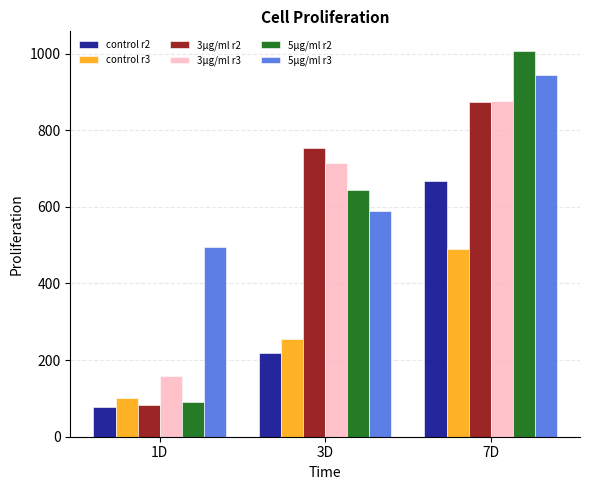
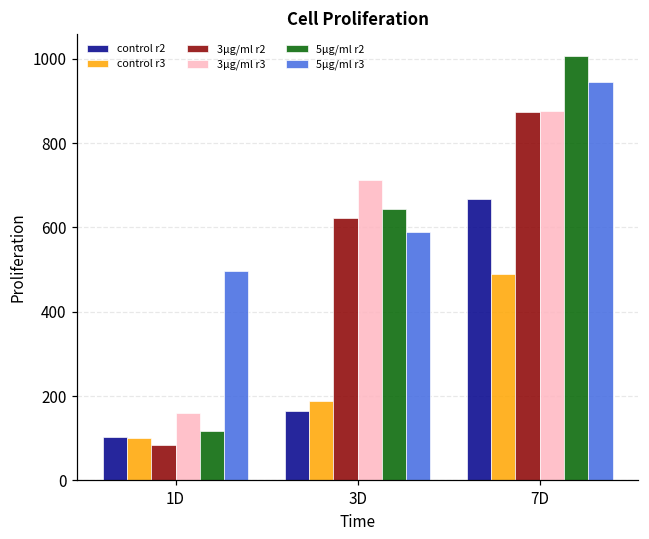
  {
    "control r2": {
-     "1D": 80,
-     "3D": 220,
+     "1D": 100,
+     "3D": 160,
      "7D": 670
    },
    "control r3": {
      "1D": 100,
-     "3D": 250,
+     "3D": 190,
      "7D": 490
    },
    "3μg/ml r2": {
      "1D": 80,
-     "3D": 750,
+     "3D": 620,
      "7D": 870
    },
    "3μg/ml r3": {
      "1D": 160,
      "3D": 710,
      "7D": 880
    },
    "5μg/ml r2": {
-     "1D": 90,
+     "1D": 120,
      "3D": 640,
      "7D": 1010
    },
    "5μg/ml r3": {
      "1D": 500,
      "3D": 590,
      "7D": 950
    }
  }
